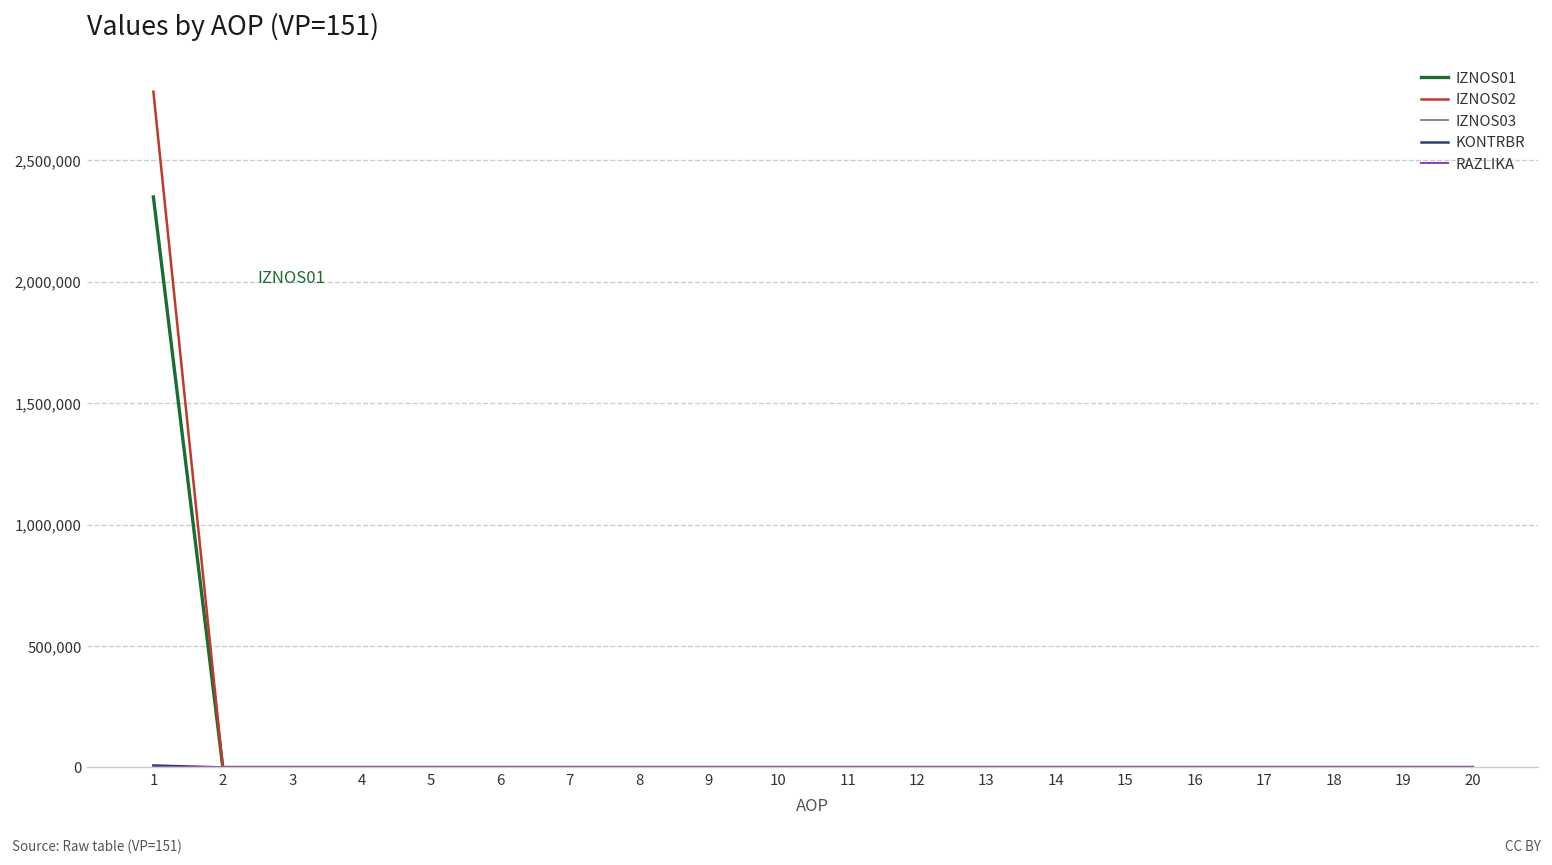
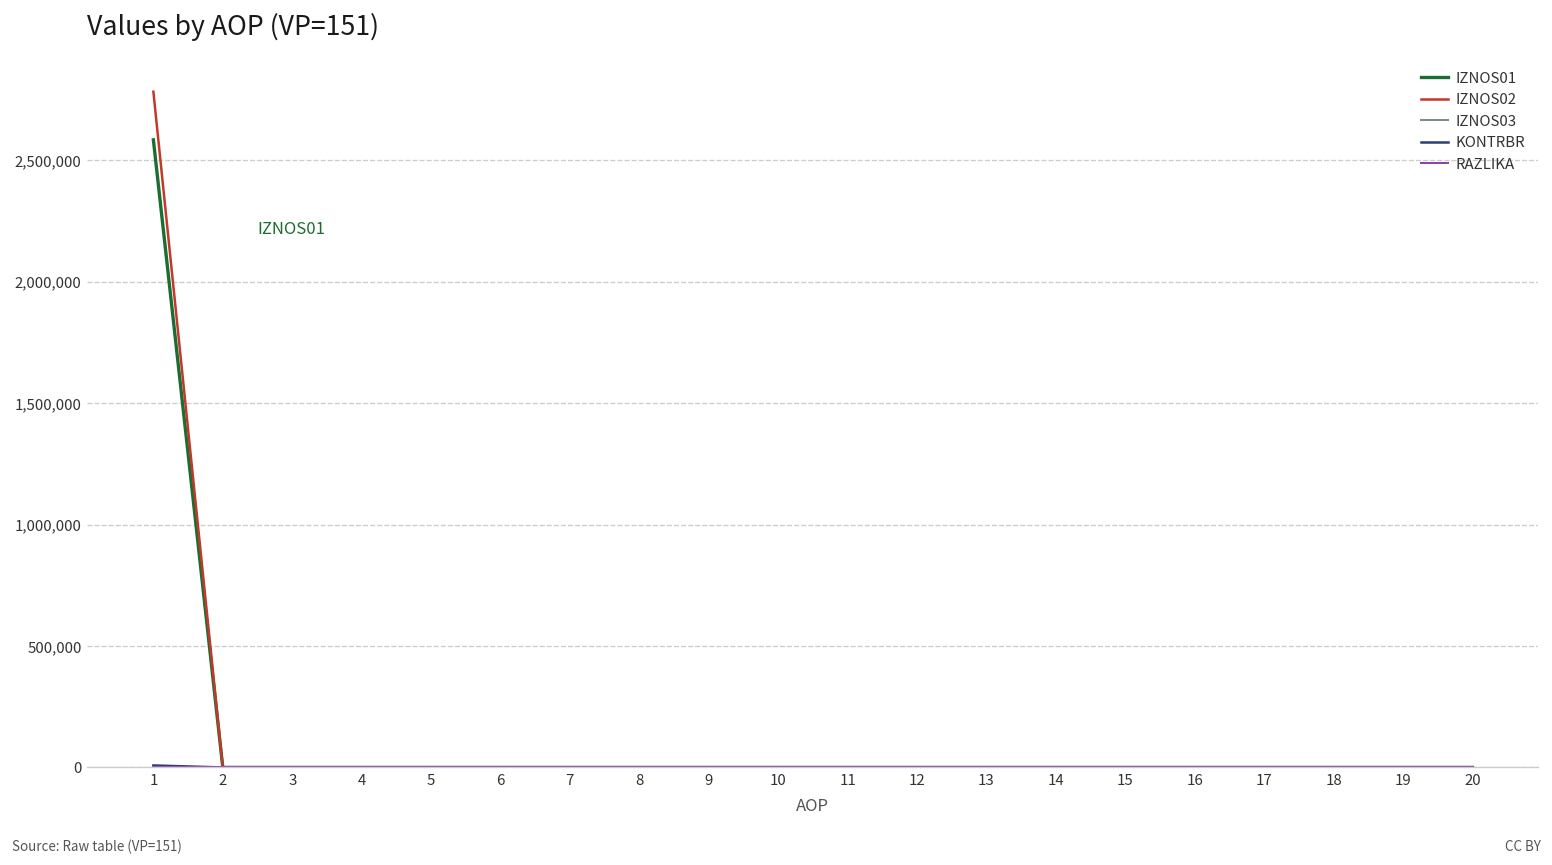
  {
    "IZNOS01": {
-     "1": "2,350,000"
+     "1": "2,580,000"
    },
    "IZNOS02": {
      "1": "2,780,000"
    }
  }
